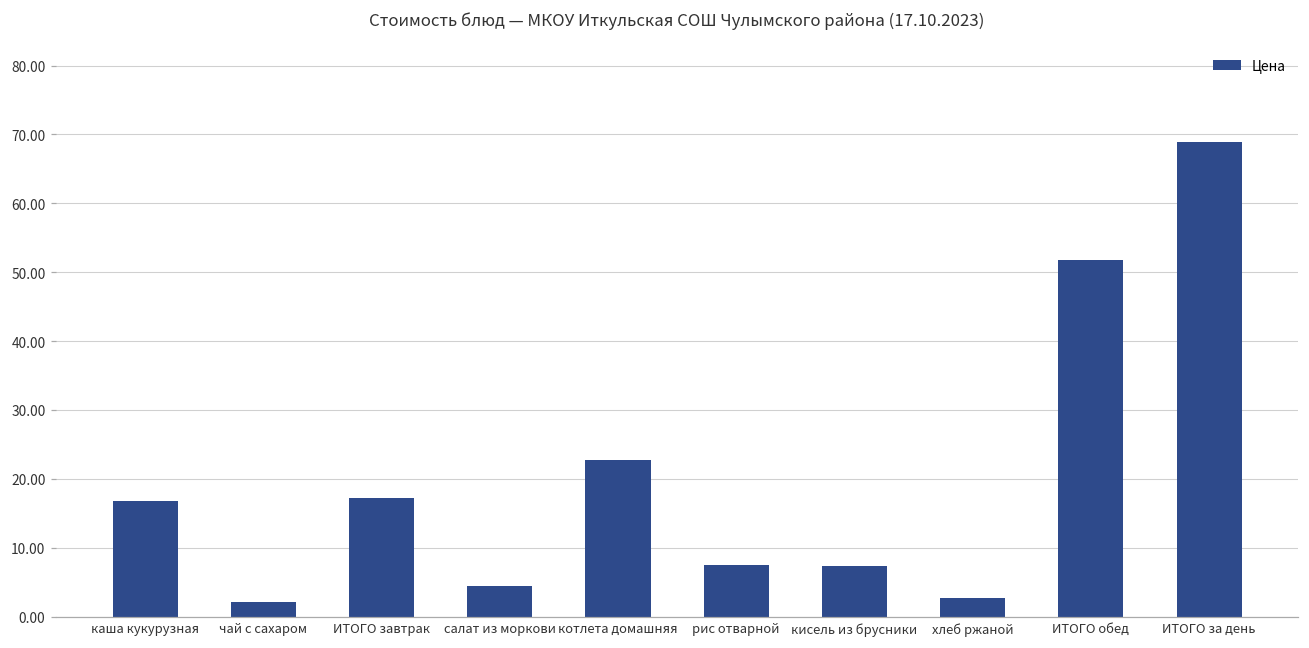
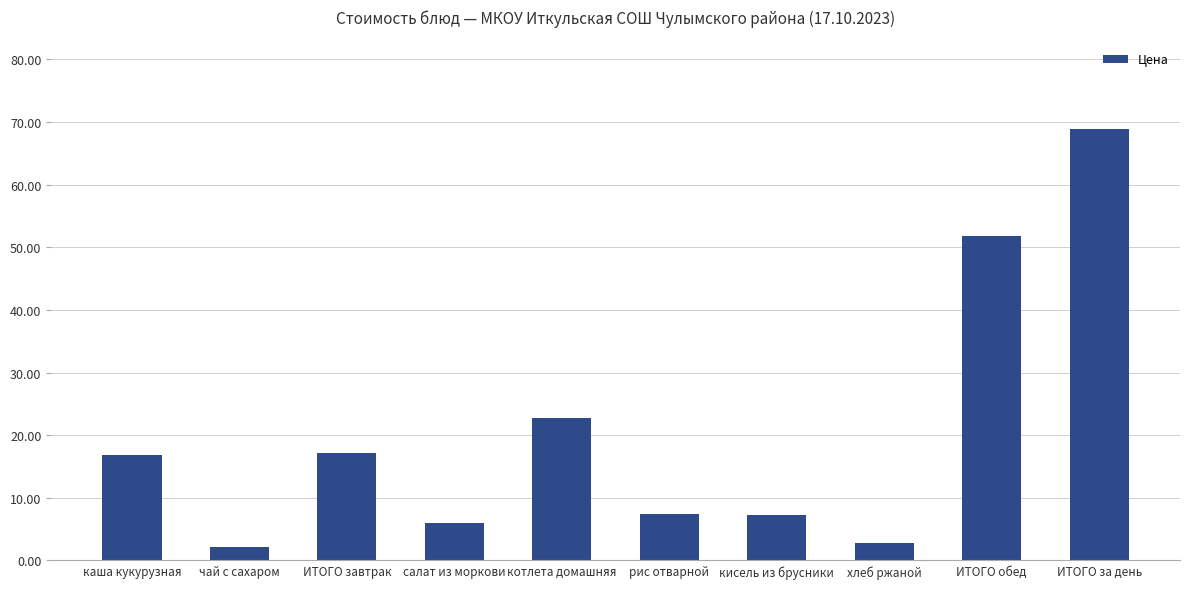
  {
    "каша кукурузная": 17,
    "чай с сахаром": 2,
    "ИТОГО завтрак": 17,
-   "салат из моркови": 4,
+   "салат из моркови": 6,
    "котлета домашняя": 23,
    "рис отварной": 7,
    "кисель из брусники": 7,
    "хлеб ржаной": 3,
    "ИТОГО обед": 52,
    "ИТОГО за день": 69
  }
